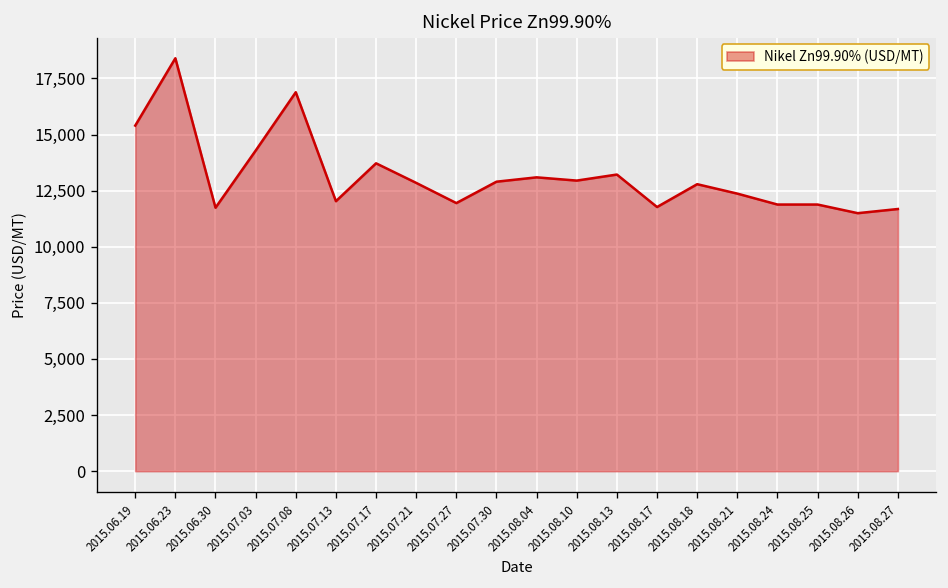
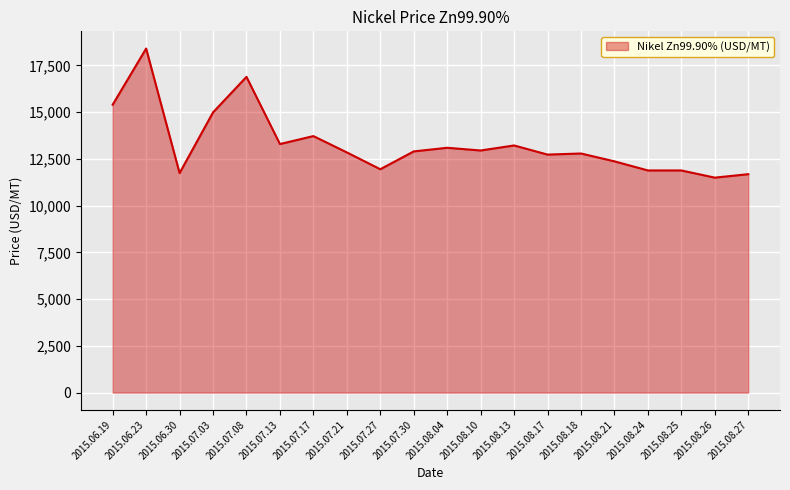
  {
    "2015.06.19": "15,400",
    "2015.06.23": "18,400",
    "2015.06.30": "11,700",
-   "2015.07.03": "14,300",
+   "2015.07.03": "15,000",
    "2015.07.08": "16,900",
-   "2015.07.13": "12,000",
+   "2015.07.13": "13,300",
    "2015.07.17": "13,700",
    "2015.07.21": "12,800",
    "2015.07.27": "11,900",
    "2015.07.30": "12,900",
    "2015.08.04": "13,100",
    "2015.08.10": "12,900",
    "2015.08.13": "13,200",
-   "2015.08.17": "11,800",
+   "2015.08.17": "12,700",
    "2015.08.18": "12,800",
    "2015.08.21": "12,400",
    "2015.08.24": "11,900",
    "2015.08.25": "11,900",
    "2015.08.26": "11,500",
    "2015.08.27": "11,700"
  }
